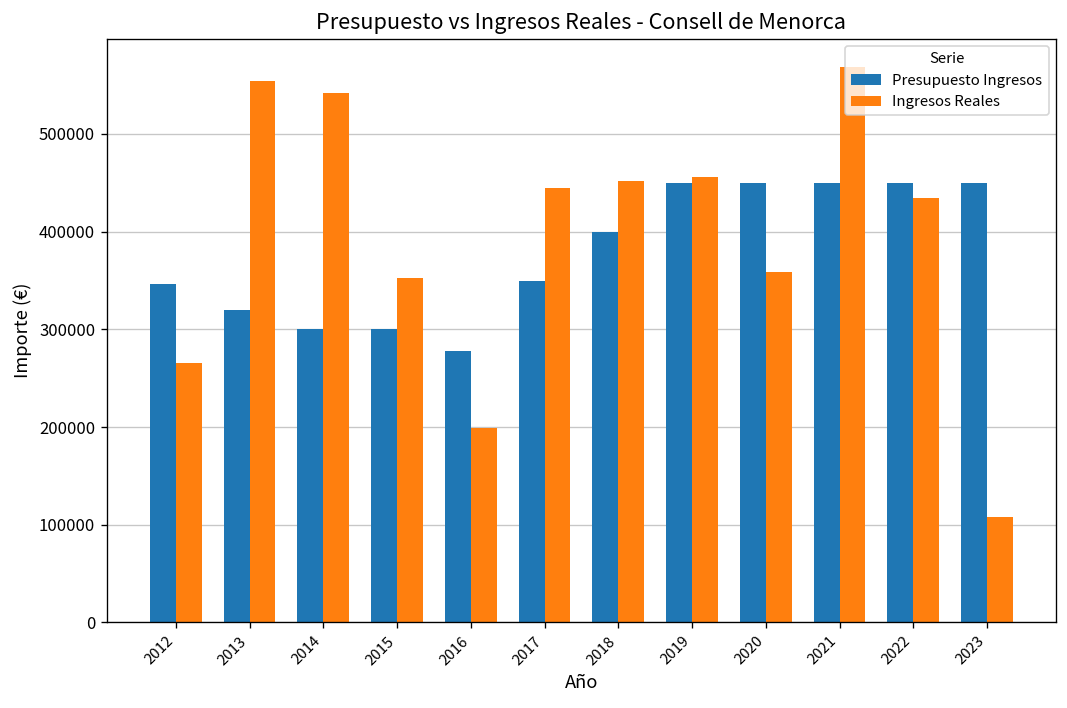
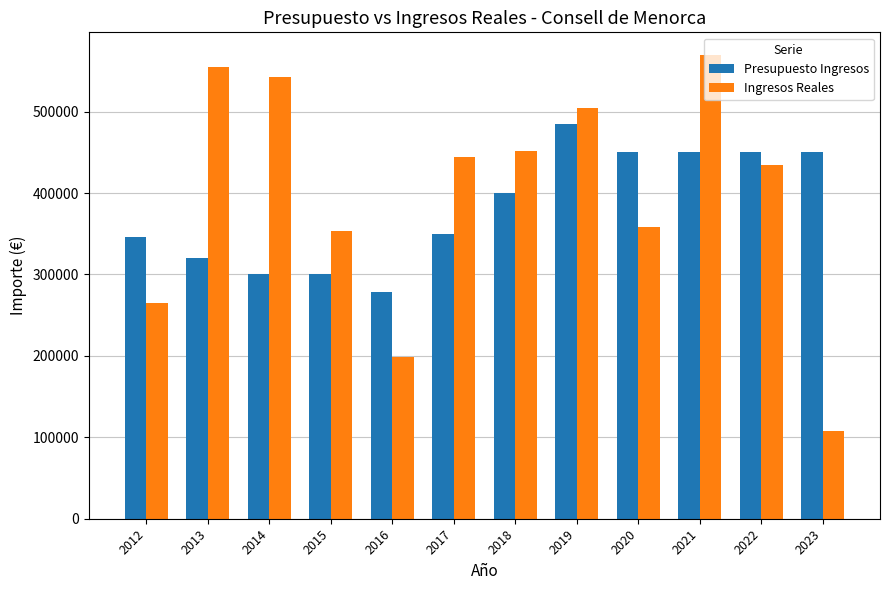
  {
    "Presupuesto Ingresos": {
      "2012": 350000,
      "2013": 320000,
      "2014": 300000,
      "2015": 300000,
      "2016": 280000,
      "2017": 350000,
      "2018": 400000,
-     "2019": 450000,
+     "2019": 490000,
      "2020": 450000,
      "2021": 450000,
      "2022": 450000,
      "2023": 450000
    },
    "Ingresos Reales": {
      "2012": 270000,
      "2013": 550000,
      "2014": 540000,
      "2015": 350000,
      "2016": 200000,
      "2017": 440000,
      "2018": 450000,
-     "2019": 460000,
+     "2019": 510000,
      "2020": 360000,
      "2022": 430000,
      "2023": 110000
    }
  }
